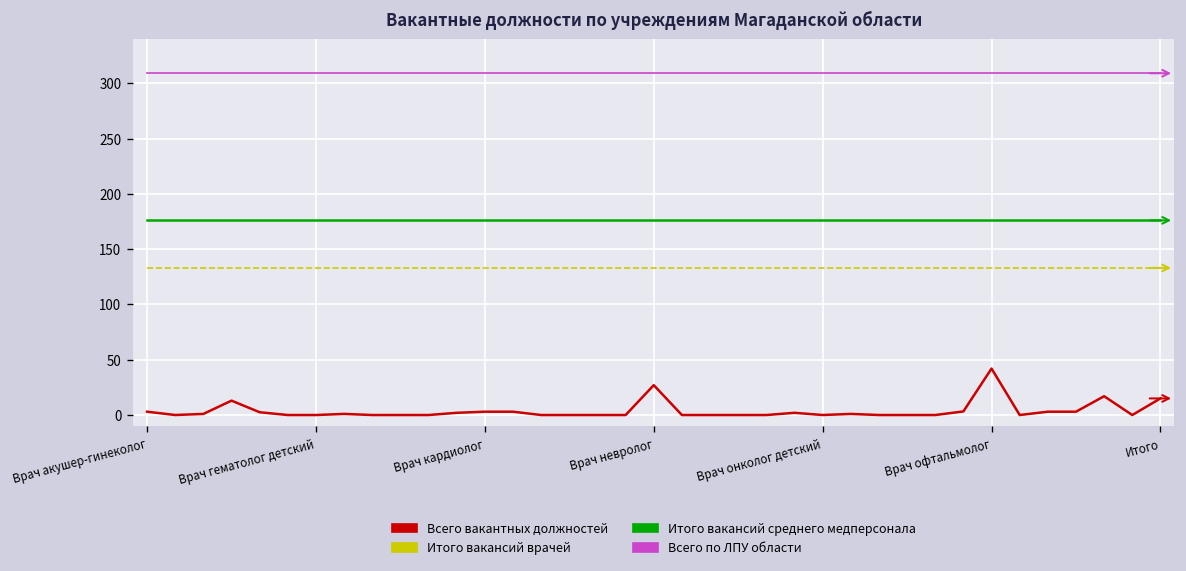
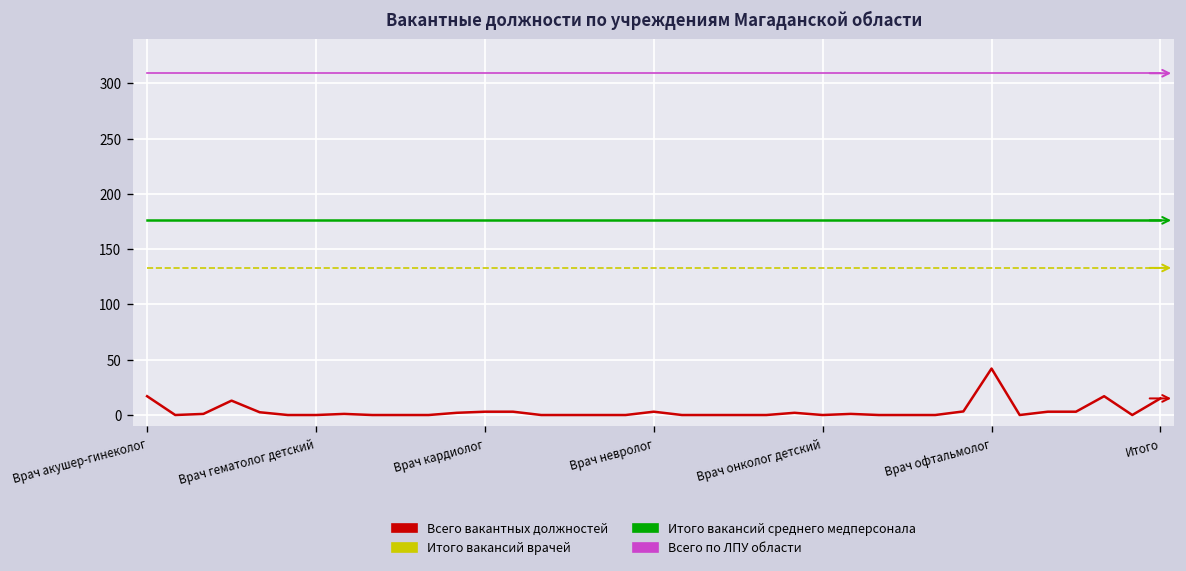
  {
    "Всего вакантных должностей": {
-     "Врач акушер-гинеколог": 0,
+     "Врач акушер-гинеколог": 20,
      "Врач гематолог детский": 0,
      "Врач кардиолог": 0,
-     "Врач невролог": 30,
+     "Врач невролог": 0,
      "Врач онколог детский": 0,
      "Врач офтальмолог": 40,
      "Итого": 20
    },
    "Итого вакансий врачей": {
      "Врач акушер-гинеколог": 130,
      "Врач гематолог детский": 130,
      "Врач кардиолог": 130,
      "Врач невролог": 130,
      "Врач онколог детский": 130,
      "Врач офтальмолог": 130,
      "Итого": 130
    },
    "Итого вакансий среднего медперсонала": {
      "Врач акушер-гинеколог": 180,
      "Врач гематолог детский": 180,
      "Врач кардиолог": 180,
      "Врач невролог": 180,
      "Врач онколог детский": 180,
      "Врач офтальмолог": 180,
      "Итого": 180
    },
    "Всего по ЛПУ области": {
      "Врач акушер-гинеколог": 310,
      "Врач гематолог детский": 310,
      "Врач кардиолог": 310,
      "Врач невролог": 310,
      "Врач онколог детский": 310,
      "Врач офтальмолог": 310,
      "Итого": 310
    }
  }
